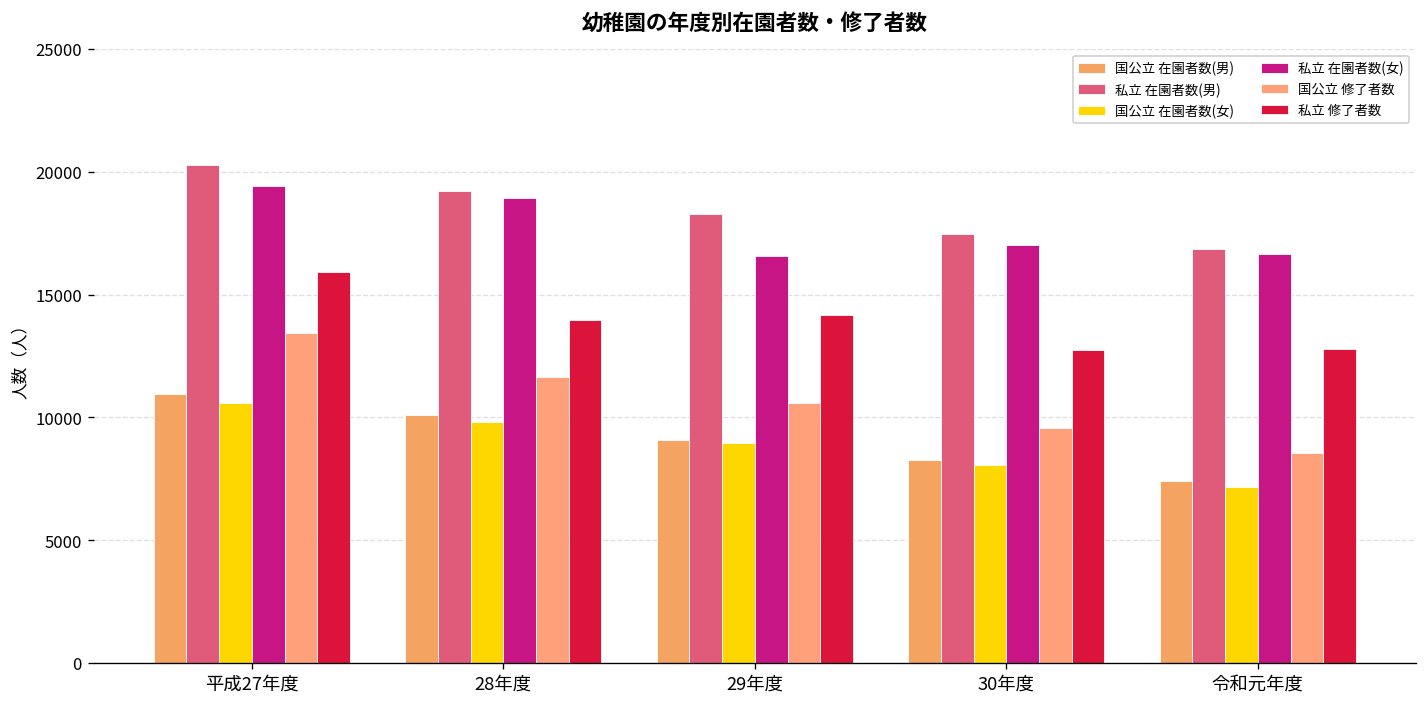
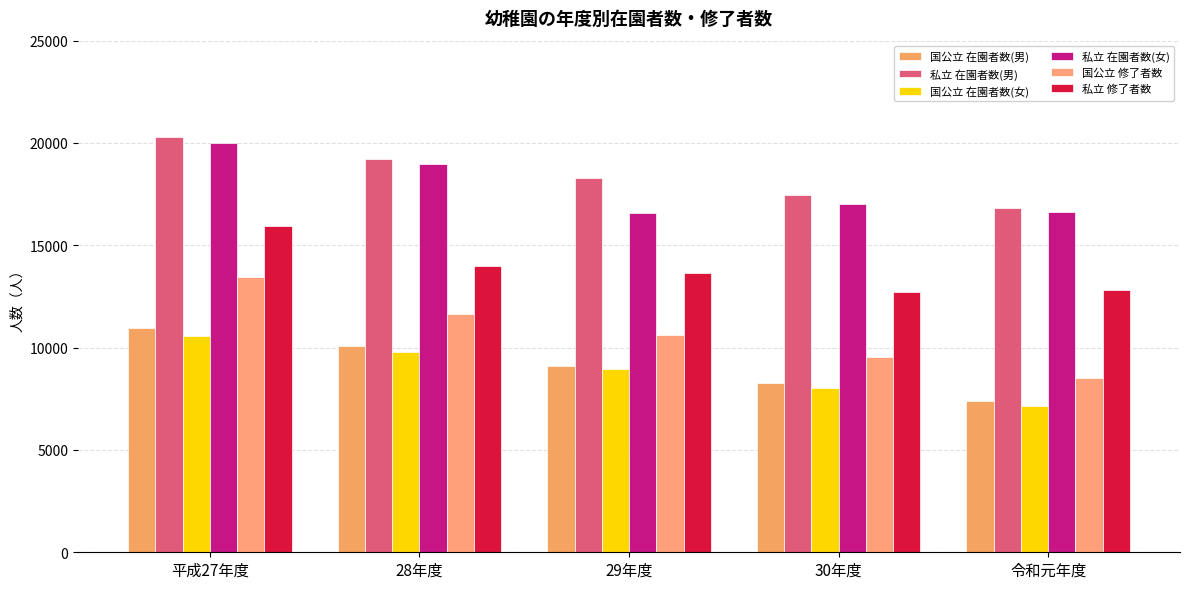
  {
    "私立 在園者数(男)": {
      "平成27年度": 20300,
      "28年度": 19200,
      "29年度": 18300,
      "30年度": 17500,
      "令和元年度": 16800
    },
    "国公立 在園者数(女)": {
      "平成27年度": 10600,
      "28年度": 9800,
      "29年度": 8900,
      "30年度": 8000,
      "令和元年度": 7200
    },
    "私立 在園者数(女)": {
-     "平成27年度": 19400,
+     "平成27年度": 20000,
      "28年度": 19000,
      "29年度": 16600,
      "30年度": 17000,
      "令和元年度": 16600
    },
    "私立 修了者数": {
      "平成27年度": 15900,
      "28年度": 14000,
-     "29年度": 14200,
+     "29年度": 13600,
      "30年度": 12700,
      "令和元年度": 12800
    }
  }
